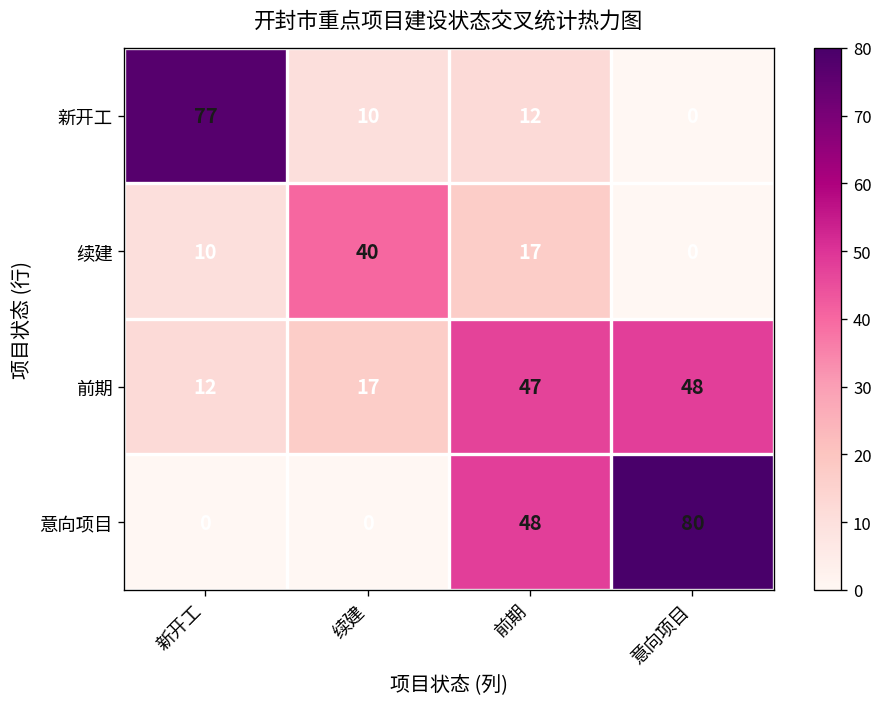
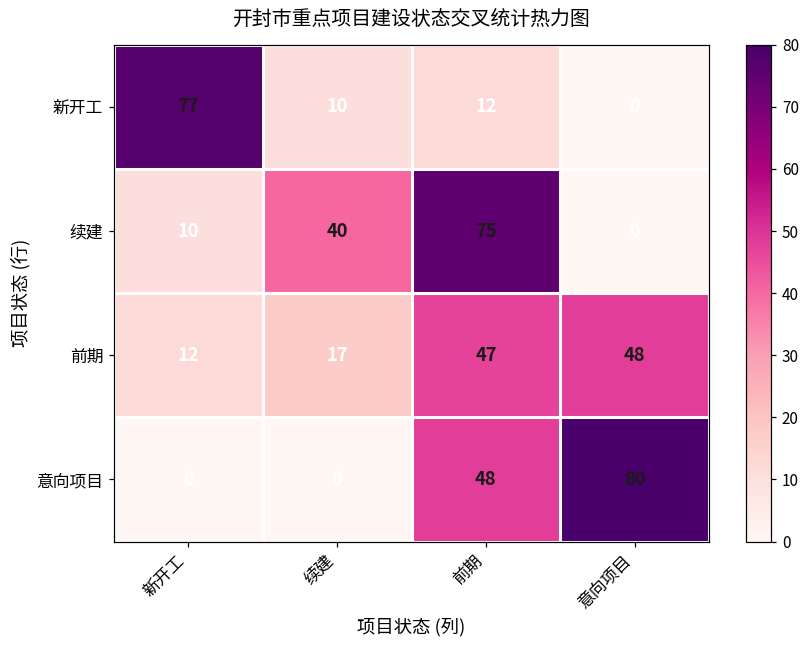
  {
    "新开工": {
      "新开工": 77
    },
    "续建": {
      "续建": 40,
-     "前期": 17
+     "前期": 75
    },
    "前期": {
      "续建": 17,
      "前期": 47,
      "意向项目": 48
    },
    "意向项目": {
      "前期": 48,
      "意向项目": 80
    }
  }
